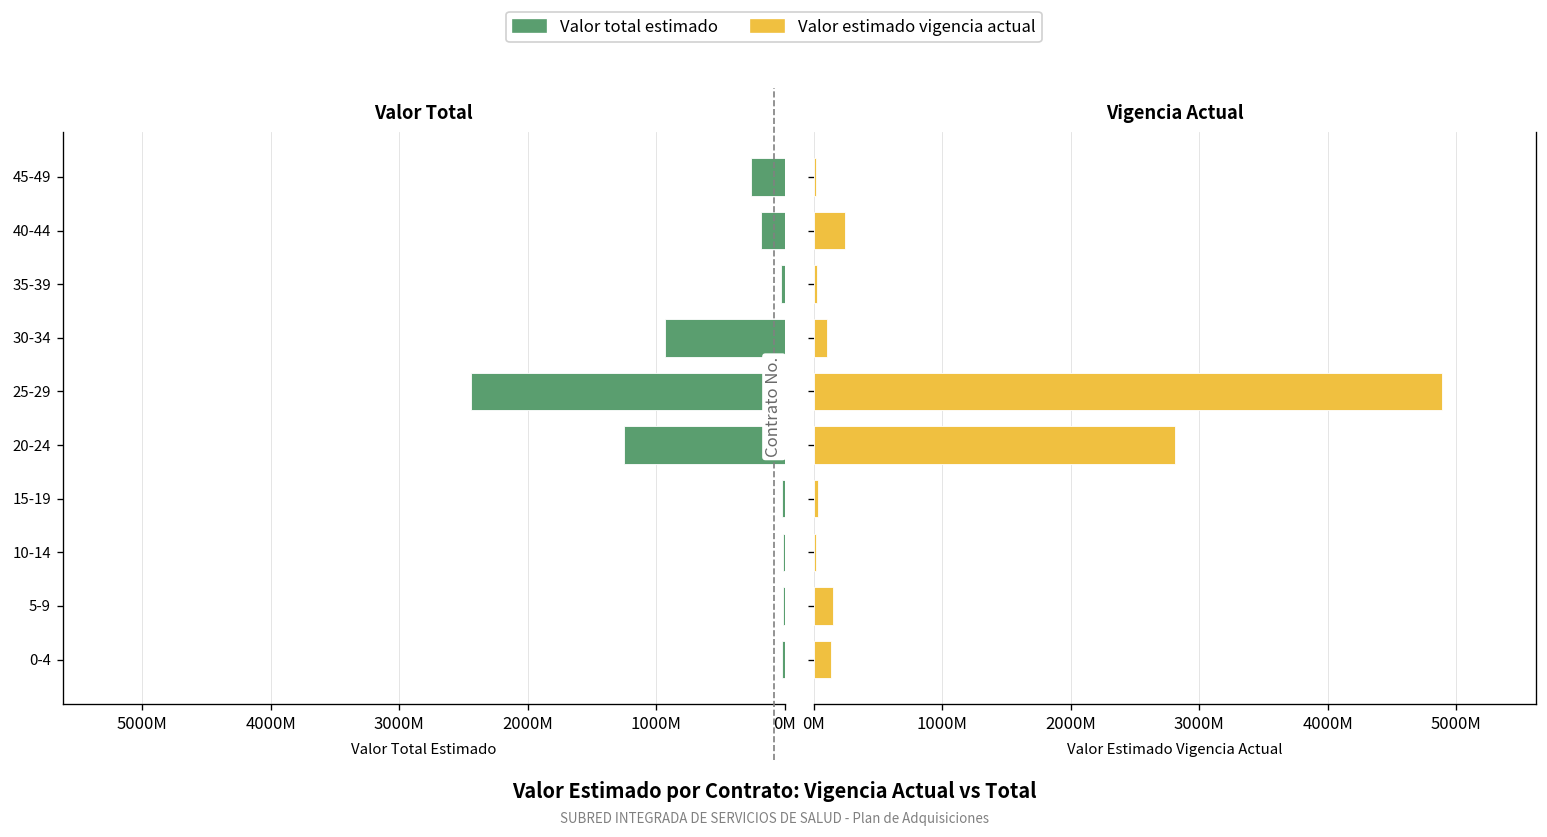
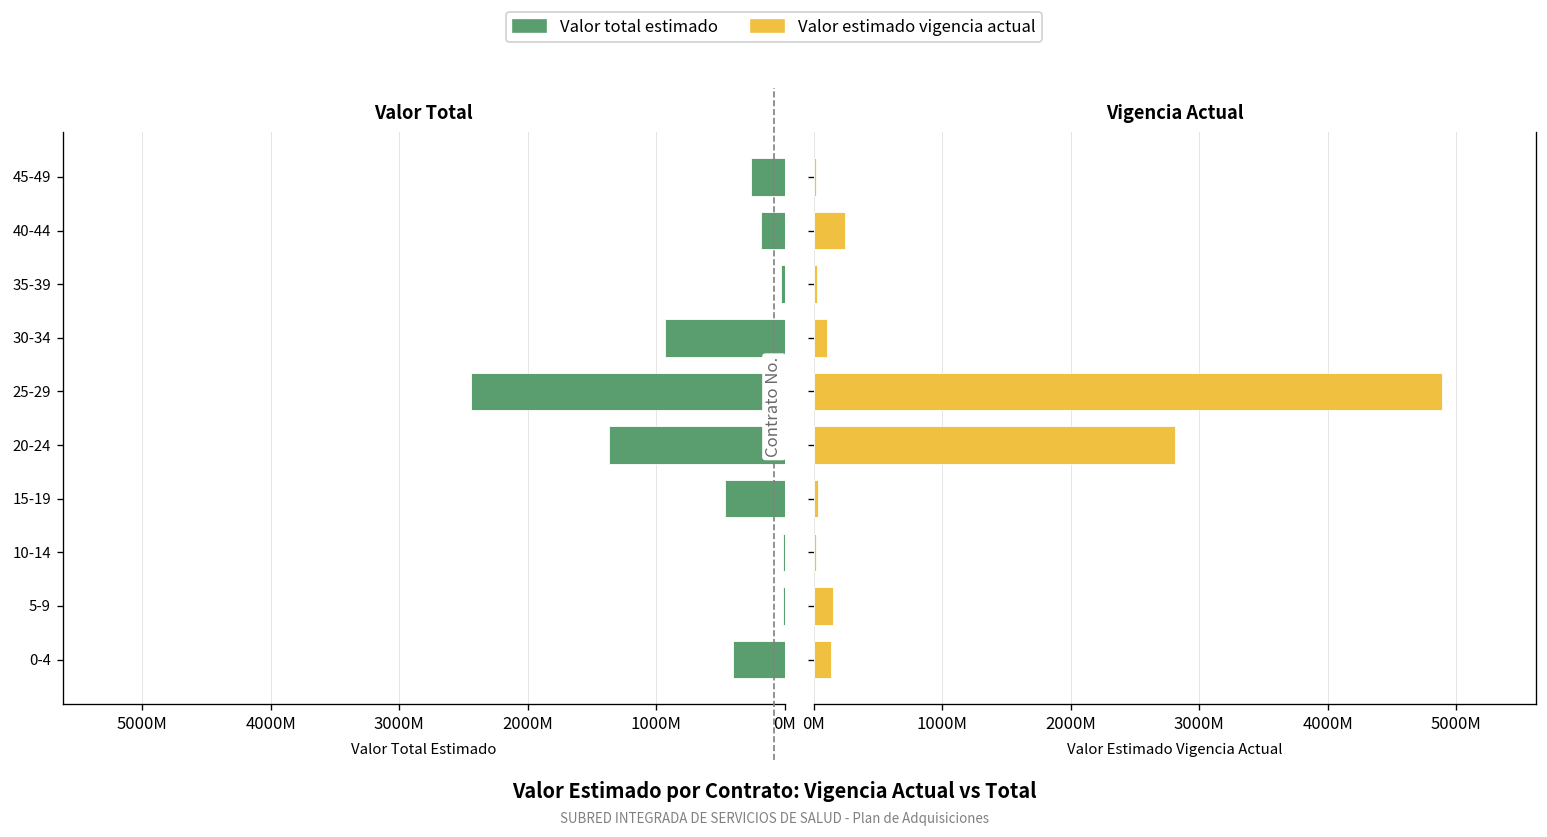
  {
    "Valor Total": {
      "45-49": 270000000,
      "40-44": 180000000,
      "35-39": 30000000,
      "30-34": 930000000,
      "25-29": 2440000000,
-     "20-24": 1250000000,
-     "15-19": 20000000,
-     "0-4": 20000000
+     "20-24": 1370000000,
+     "15-19": 460000000,
+     "0-4": 400000000
    }
  }
